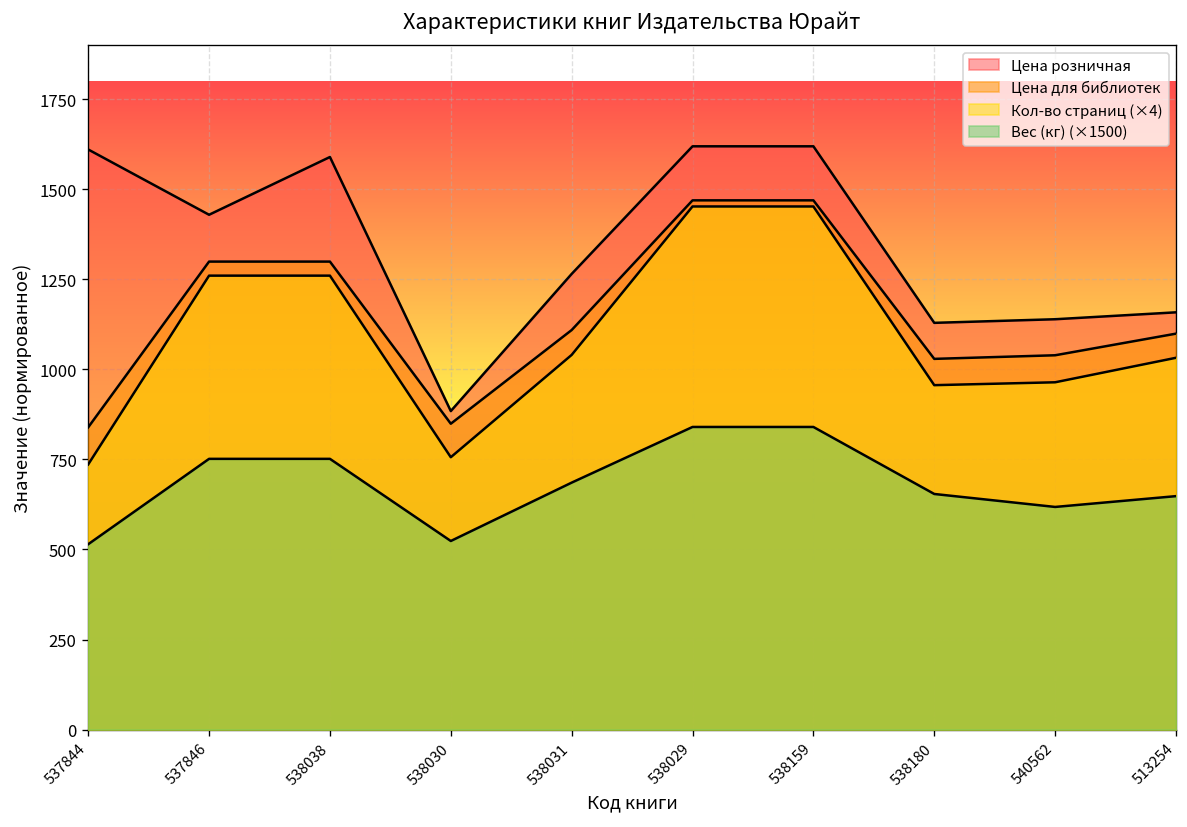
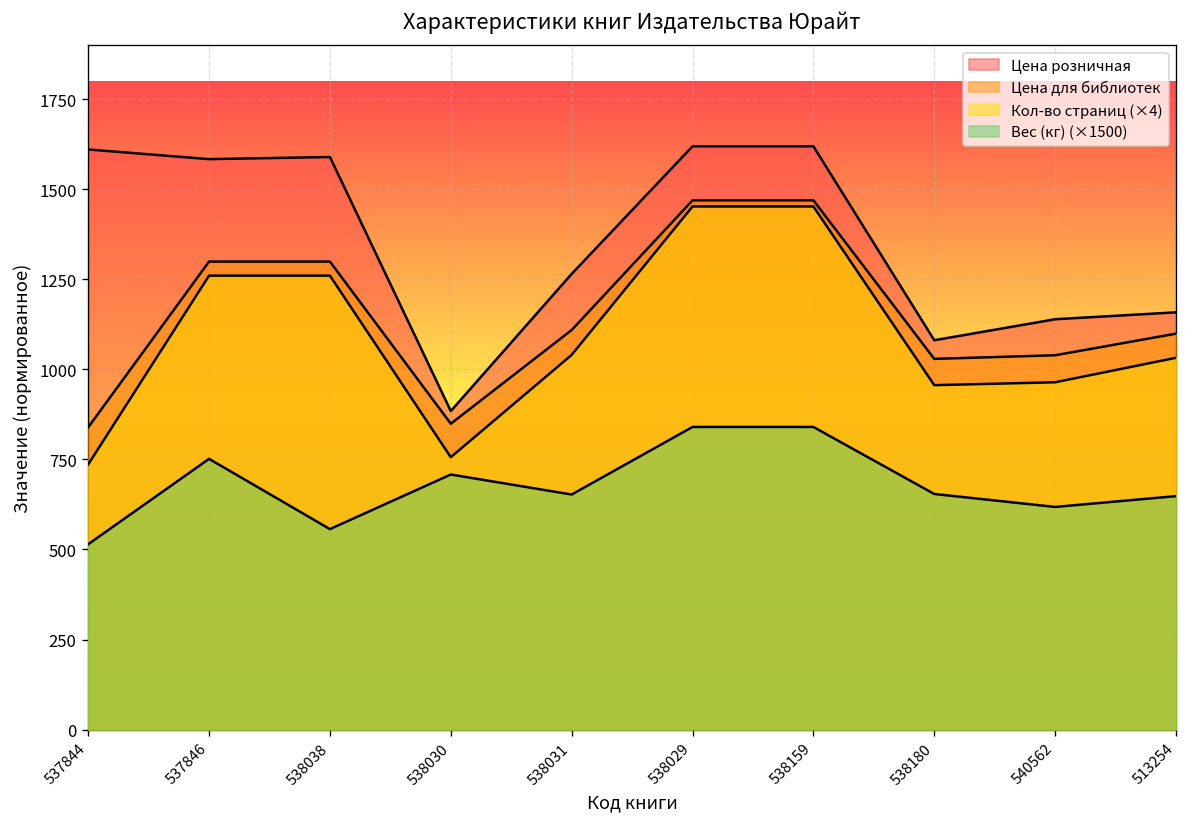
  {
    "Цена розничная": {
      "537844": 1610,
-     "537846": 1430,
+     "537846": 1580,
      "538038": 1590,
      "538030": 880,
      "538031": 1260,
      "538029": 1620,
      "538159": 1620,
-     "538180": 1130,
+     "538180": 1080,
      "540562": 1140,
      "513254": 1160
    },
    "Вес (кг) (×1500)": {
      "537844": 510,
      "537846": 750,
-     "538038": 750,
-     "538030": 520,
-     "538031": 690,
+     "538038": 560,
+     "538030": 710,
+     "538031": 650,
      "538029": 840,
      "538159": 840,
      "538180": 650,
      "540562": 620,
      "513254": 650
    }
  }
